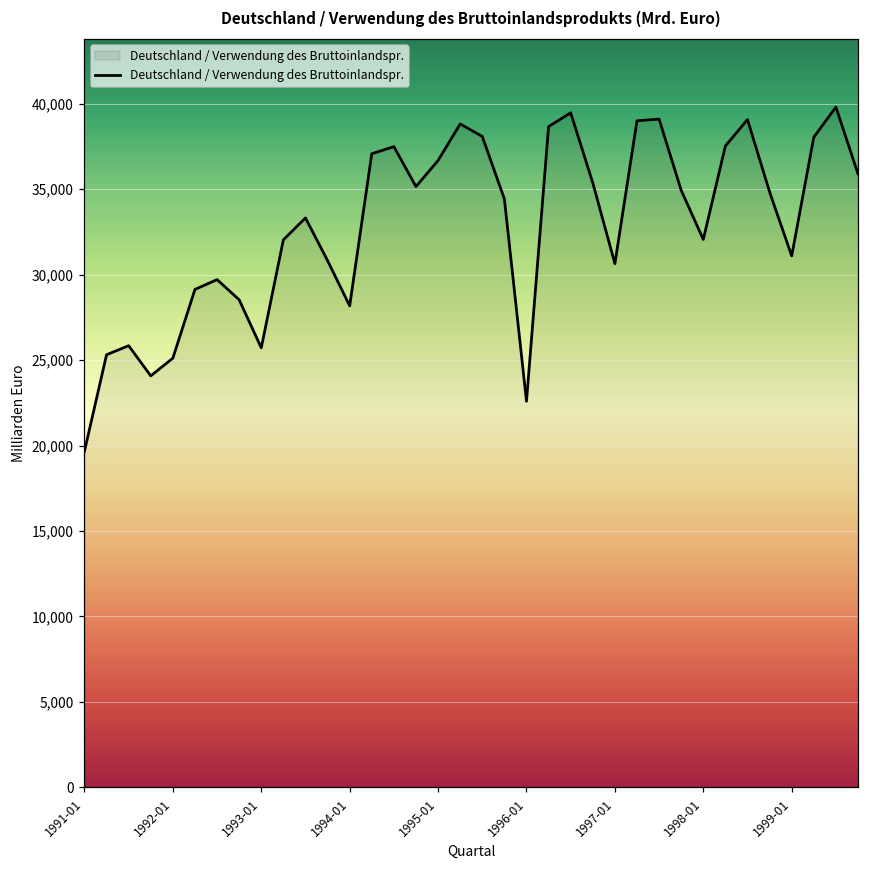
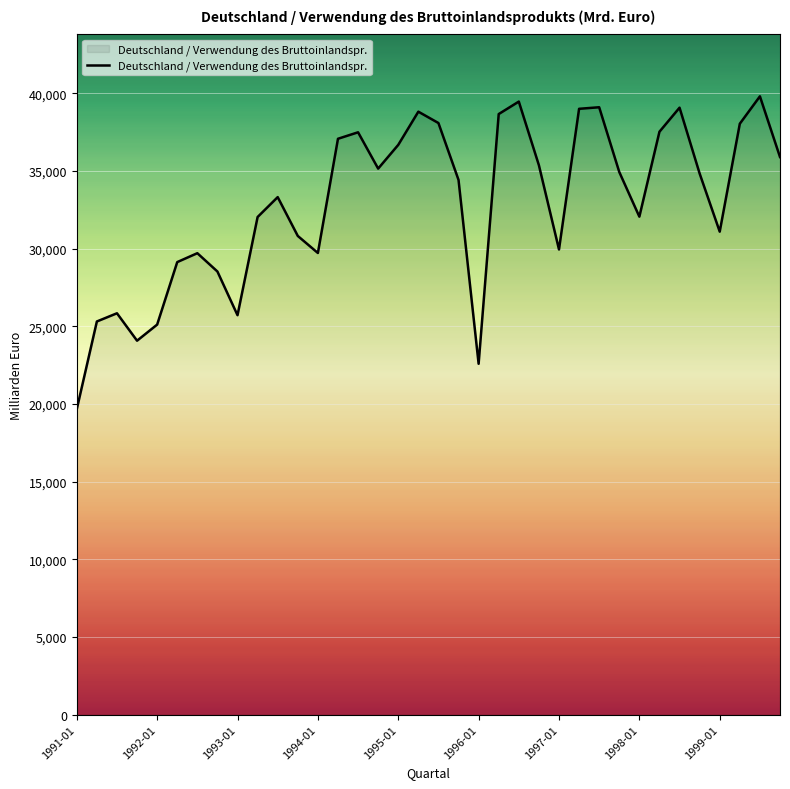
  {
    "1991-01": "19,700",
    "1992-01": "25,100",
    "1993-01": "25,700",
-   "1994-01": "28,200",
+   "1994-01": "29,700",
    "1995-01": "36,700",
    "1996-01": "22,600",
-   "1997-01": "30,600",
+   "1997-01": "30,000",
    "1998-01": "32,100",
    "1999-01": "31,100"
  }
